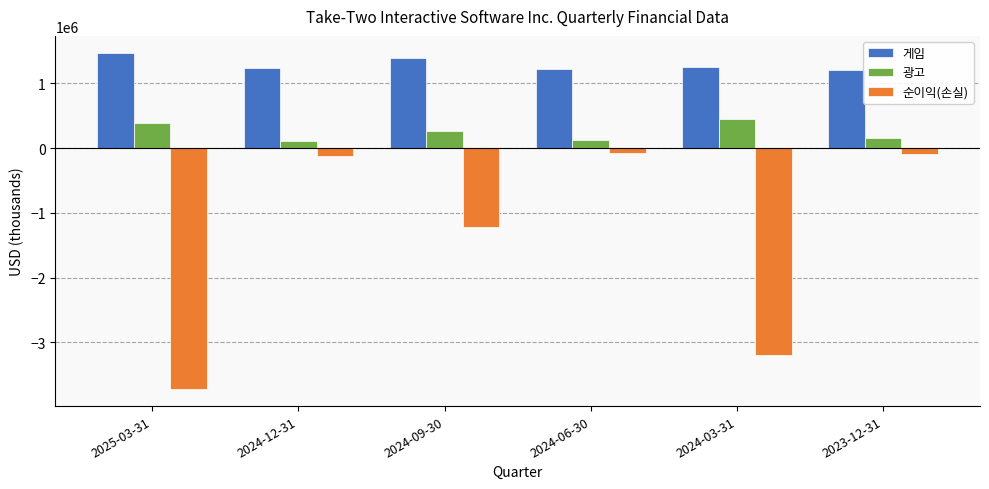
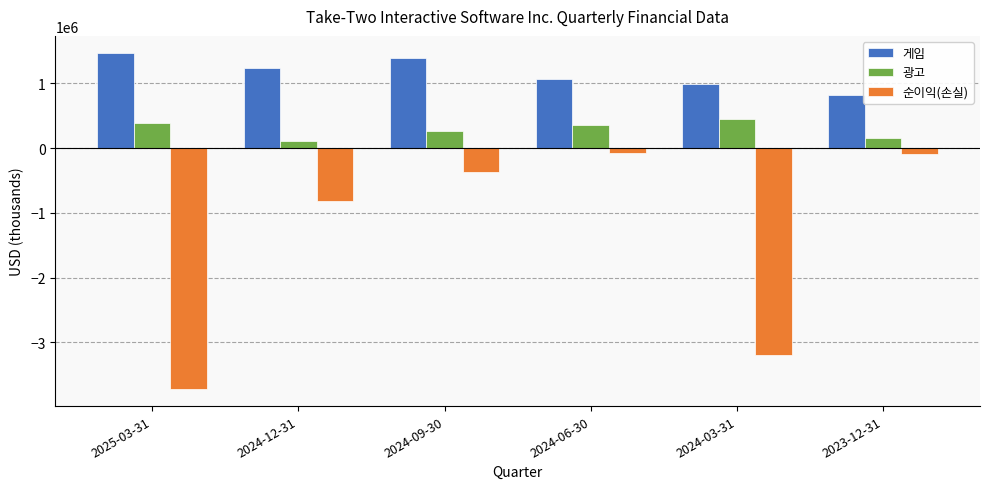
  {
    "게임": {
      "2025-03-31": 1500000,
      "2024-12-31": 1200000,
      "2024-09-30": 1400000,
-     "2024-06-30": 1200000,
-     "2024-03-31": 1300000,
-     "2023-12-31": 1200000
+     "2024-06-30": 1100000,
+     "2024-03-31": 1000000,
+     "2023-12-31": 800000
    },
    "광고": {
      "2025-03-31": 400000,
      "2024-12-31": 100000,
      "2024-09-30": 300000,
-     "2024-06-30": 100000,
+     "2024-06-30": 400000,
      "2024-03-31": 400000,
      "2023-12-31": 200000
    },
    "순이익(손실)": {
      "2025-03-31": -3700000,
-     "2024-12-31": -100000,
-     "2024-09-30": -1200000,
+     "2024-12-31": -800000,
+     "2024-09-30": -400000,
      "2024-06-30": -100000,
      "2024-03-31": -3200000,
      "2023-12-31": -100000
    }
  }
